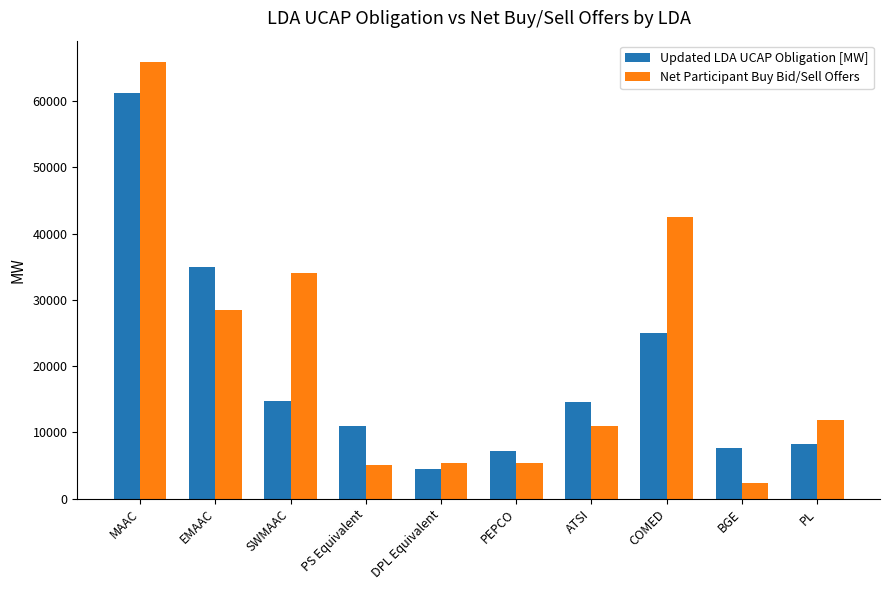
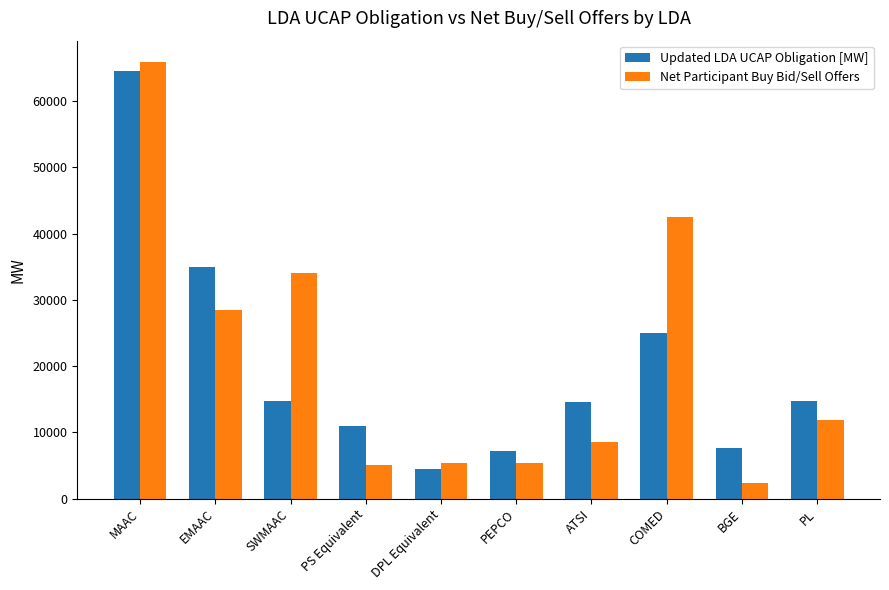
  {
    "Updated LDA UCAP Obligation [MW]": {
-     "MAAC": 61000,
+     "MAAC": 65000,
      "EMAAC": 35000,
      "SWMAAC": 15000,
      "PS Equivalent": 11000,
      "DPL Equivalent": 4000,
      "PEPCO": 7000,
      "ATSI": 15000,
      "COMED": 25000,
      "BGE": 8000,
-     "PL": 8000
+     "PL": 15000
    },
    "Net Participant Buy Bid/Sell Offers": {
      "MAAC": 66000,
      "EMAAC": 28000,
      "SWMAAC": 34000,
      "PS Equivalent": 5000,
      "DPL Equivalent": 5000,
      "PEPCO": 5000,
-     "ATSI": 11000,
+     "ATSI": 9000,
      "COMED": 43000,
      "BGE": 2000,
      "PL": 12000
    }
  }
